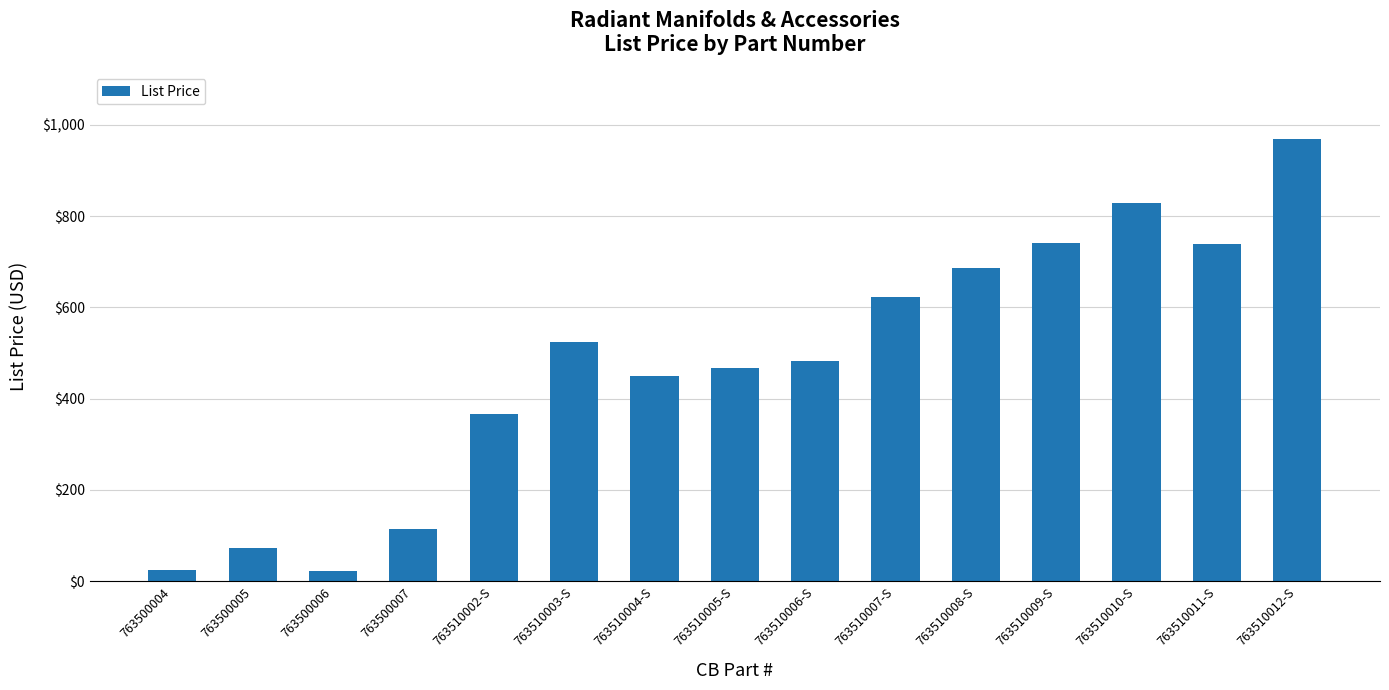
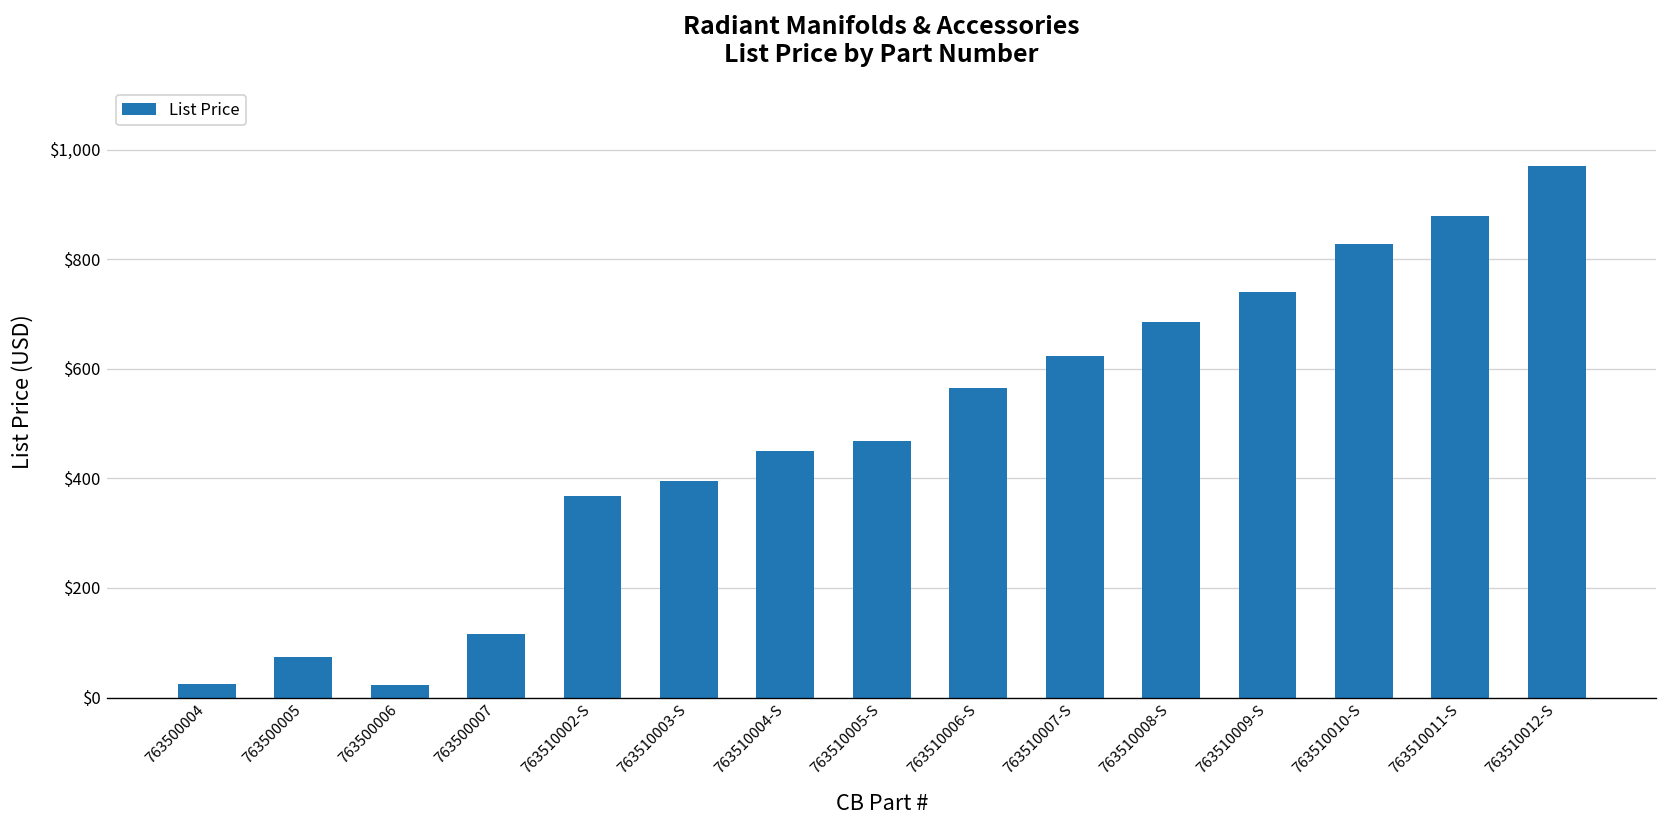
  {
    "763500004": "$30",
    "763500005": "$70",
    "763500006": "$20",
    "763500007": "$120",
    "763510002-S": "$370",
-   "763510003-S": "$520",
+   "763510003-S": "$400",
    "763510004-S": "$450",
    "763510005-S": "$470",
-   "763510006-S": "$480",
+   "763510006-S": "$570",
    "763510007-S": "$620",
    "763510008-S": "$690",
    "763510009-S": "$740",
    "763510010-S": "$830",
-   "763510011-S": "$740",
+   "763510011-S": "$880",
    "763510012-S": "$970"
  }
